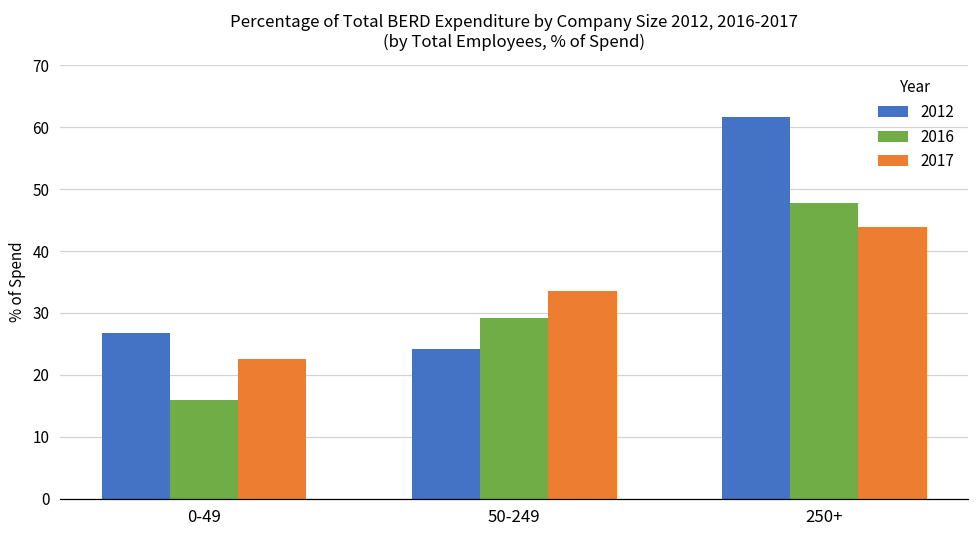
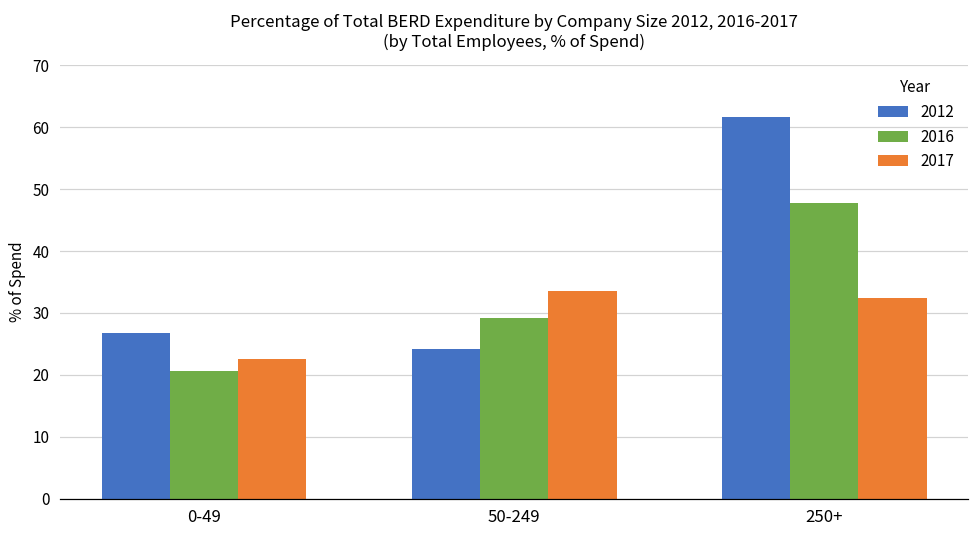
  {
    "2012": {
      "0-49": 27,
      "50-249": 24,
      "250+": 62
    },
    "2016": {
-     "0-49": 16,
+     "0-49": 21,
      "50-249": 29,
      "250+": 48
    },
    "2017": {
      "0-49": 23,
      "50-249": 34,
-     "250+": 44
+     "250+": 33
    }
  }
